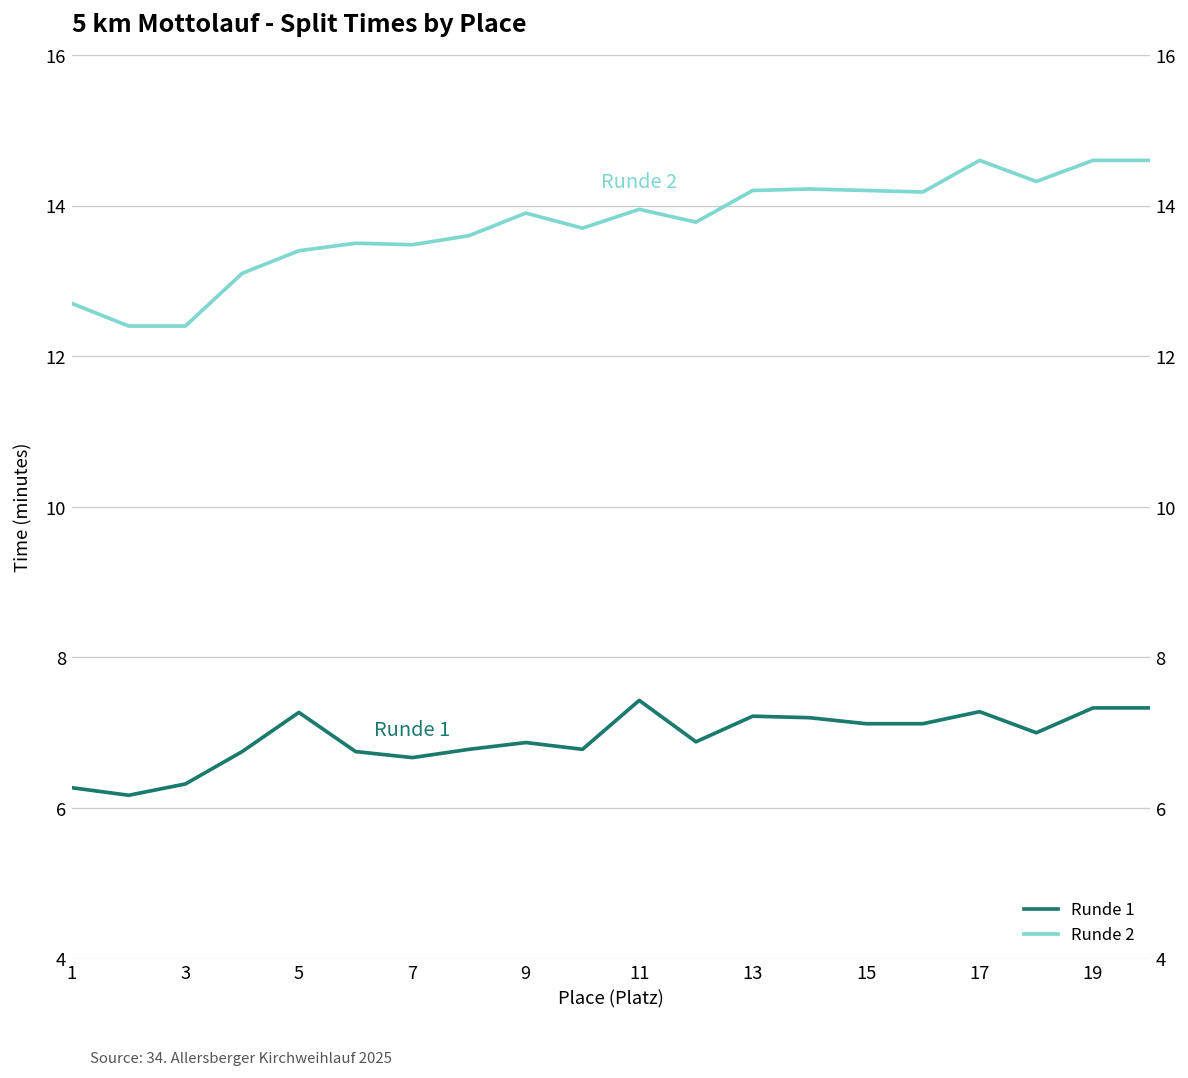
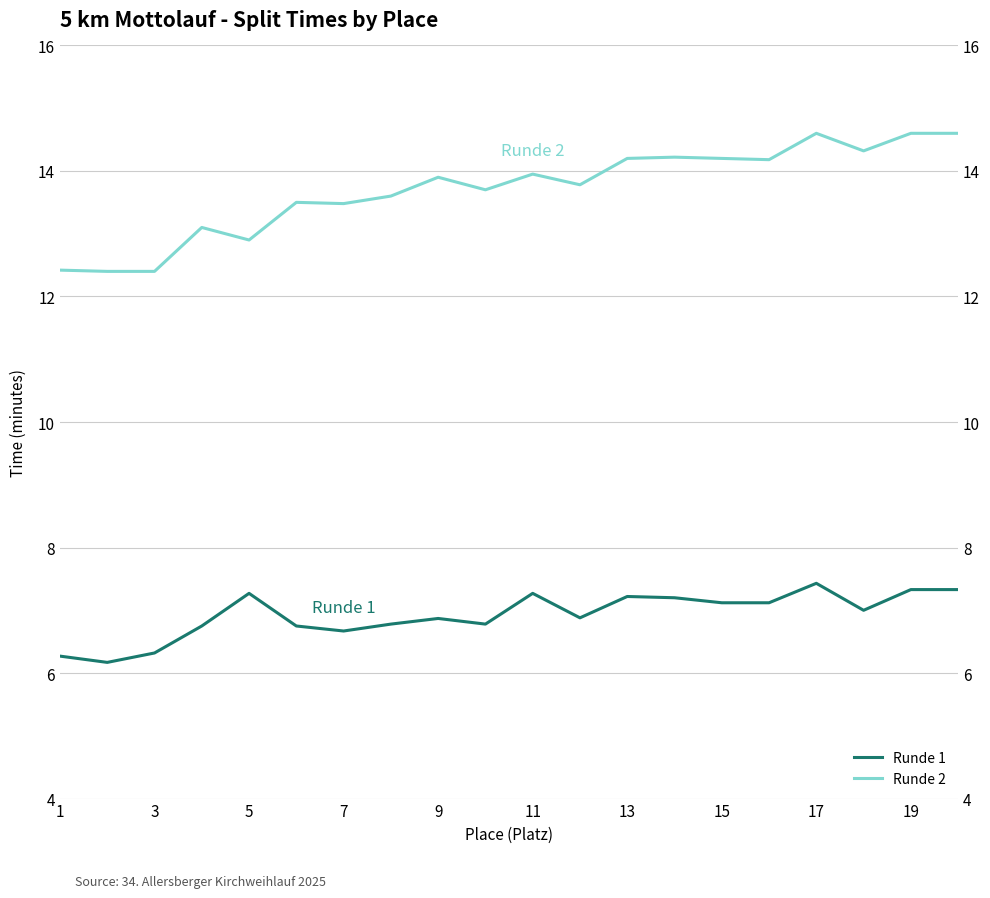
  {
    "Runde 1": {
      "1": 6.3,
      "3": 6.3,
      "5": 7.3,
      "9": 6.9,
-     "11": 7.4,
+     "11": 7.3,
      "13": 7.2,
      "15": 7.1,
-     "17": 7.3,
+     "17": 7.4,
      "19": 7.3
    },
    "Runde 2": {
-     "1": 12.7,
+     "1": 12.4,
      "3": 12.4,
-     "5": 13.4,
+     "5": 12.9,
      "7": 13.5,
      "9": 13.9,
      "13": 14.2,
      "15": 14.2,
      "17": 14.6,
      "19": 14.6
    }
  }
